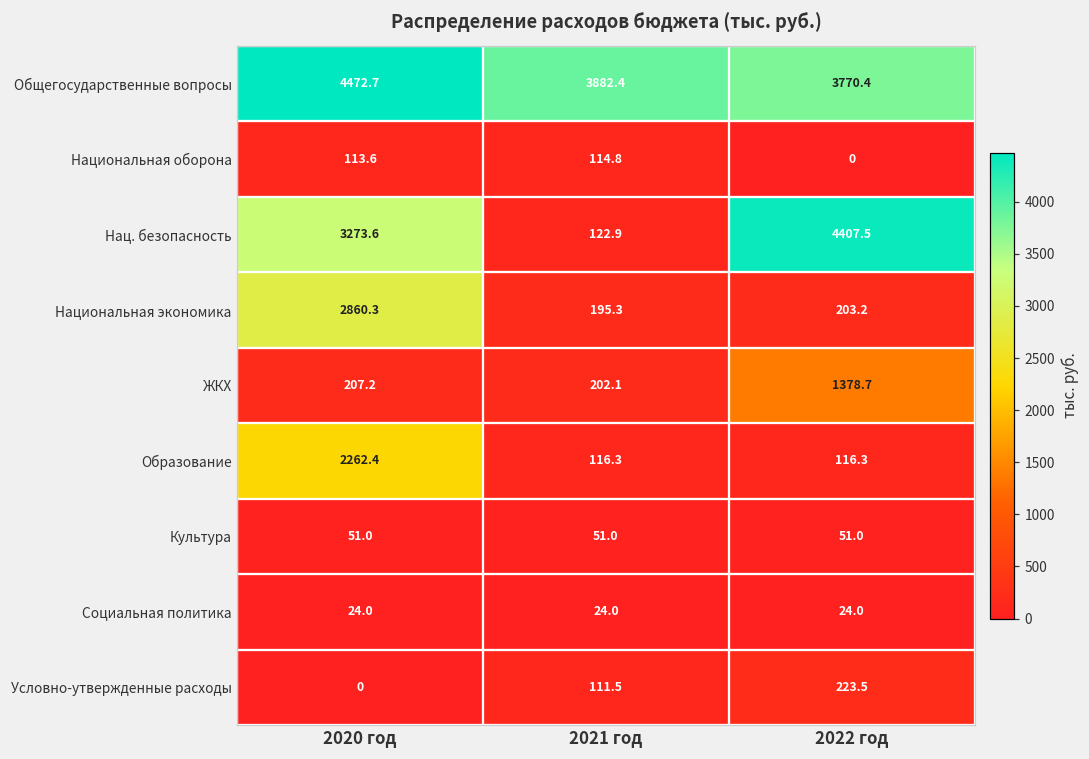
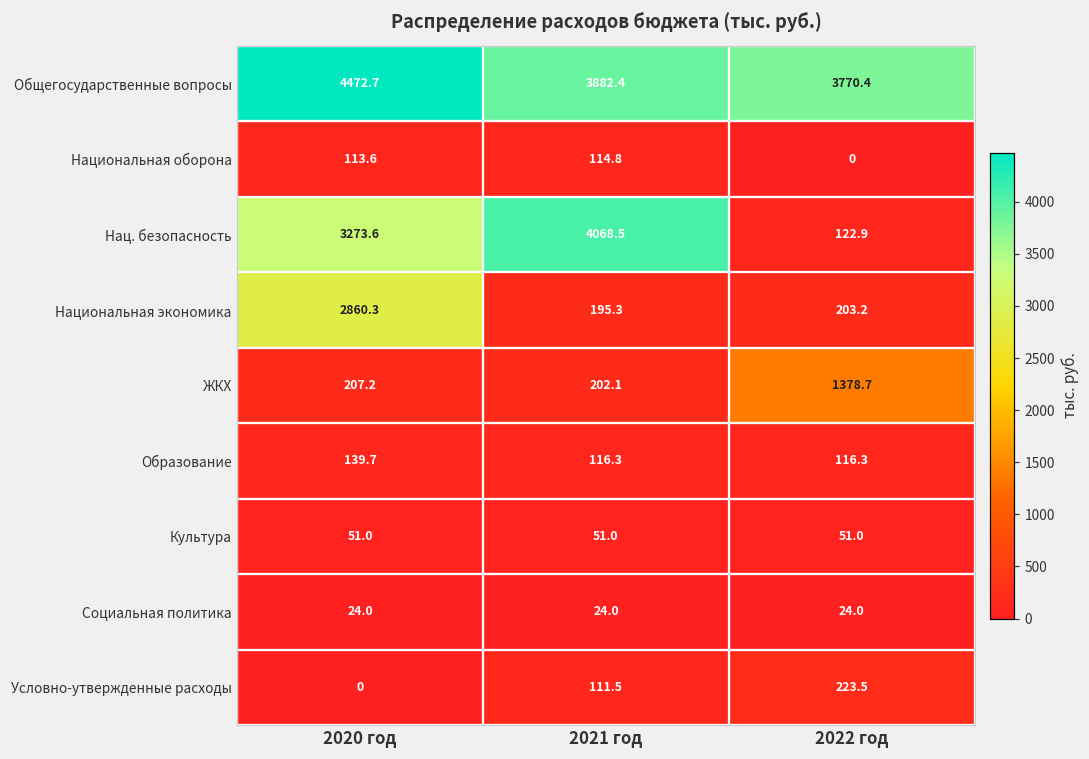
  {
    "Общегосударственные вопросы": {
      "2020 год": 4472.7,
      "2021 год": 3882.4,
      "2022 год": 3770.4
    },
    "Национальная оборона": {
      "2020 год": 113.6,
      "2021 год": 114.8,
      "2022 год": 0
    },
    "Нац. безопасность": {
      "2020 год": 3273.6,
-     "2021 год": 122.9,
-     "2022 год": 4407.5
+     "2021 год": 4068.5,
+     "2022 год": 122.9
    },
    "Национальная экономика": {
      "2020 год": 2860.3,
      "2021 год": 195.3,
      "2022 год": 203.2
    },
    "ЖКХ": {
      "2020 год": 207.2,
      "2021 год": 202.1,
      "2022 год": 1378.7
    },
    "Образование": {
-     "2020 год": 2262.4,
+     "2020 год": 139.7,
      "2021 год": 116.3,
      "2022 год": 116.3
    },
    "Культура": {
      "2020 год": 51.0,
      "2021 год": 51.0,
      "2022 год": 51.0
    },
    "Социальная политика": {
      "2020 год": 24.0,
      "2021 год": 24.0,
      "2022 год": 24.0
    },
    "Условно-утвержденные расходы": {
      "2020 год": 0,
      "2021 год": 111.5,
      "2022 год": 223.5
    }
  }
